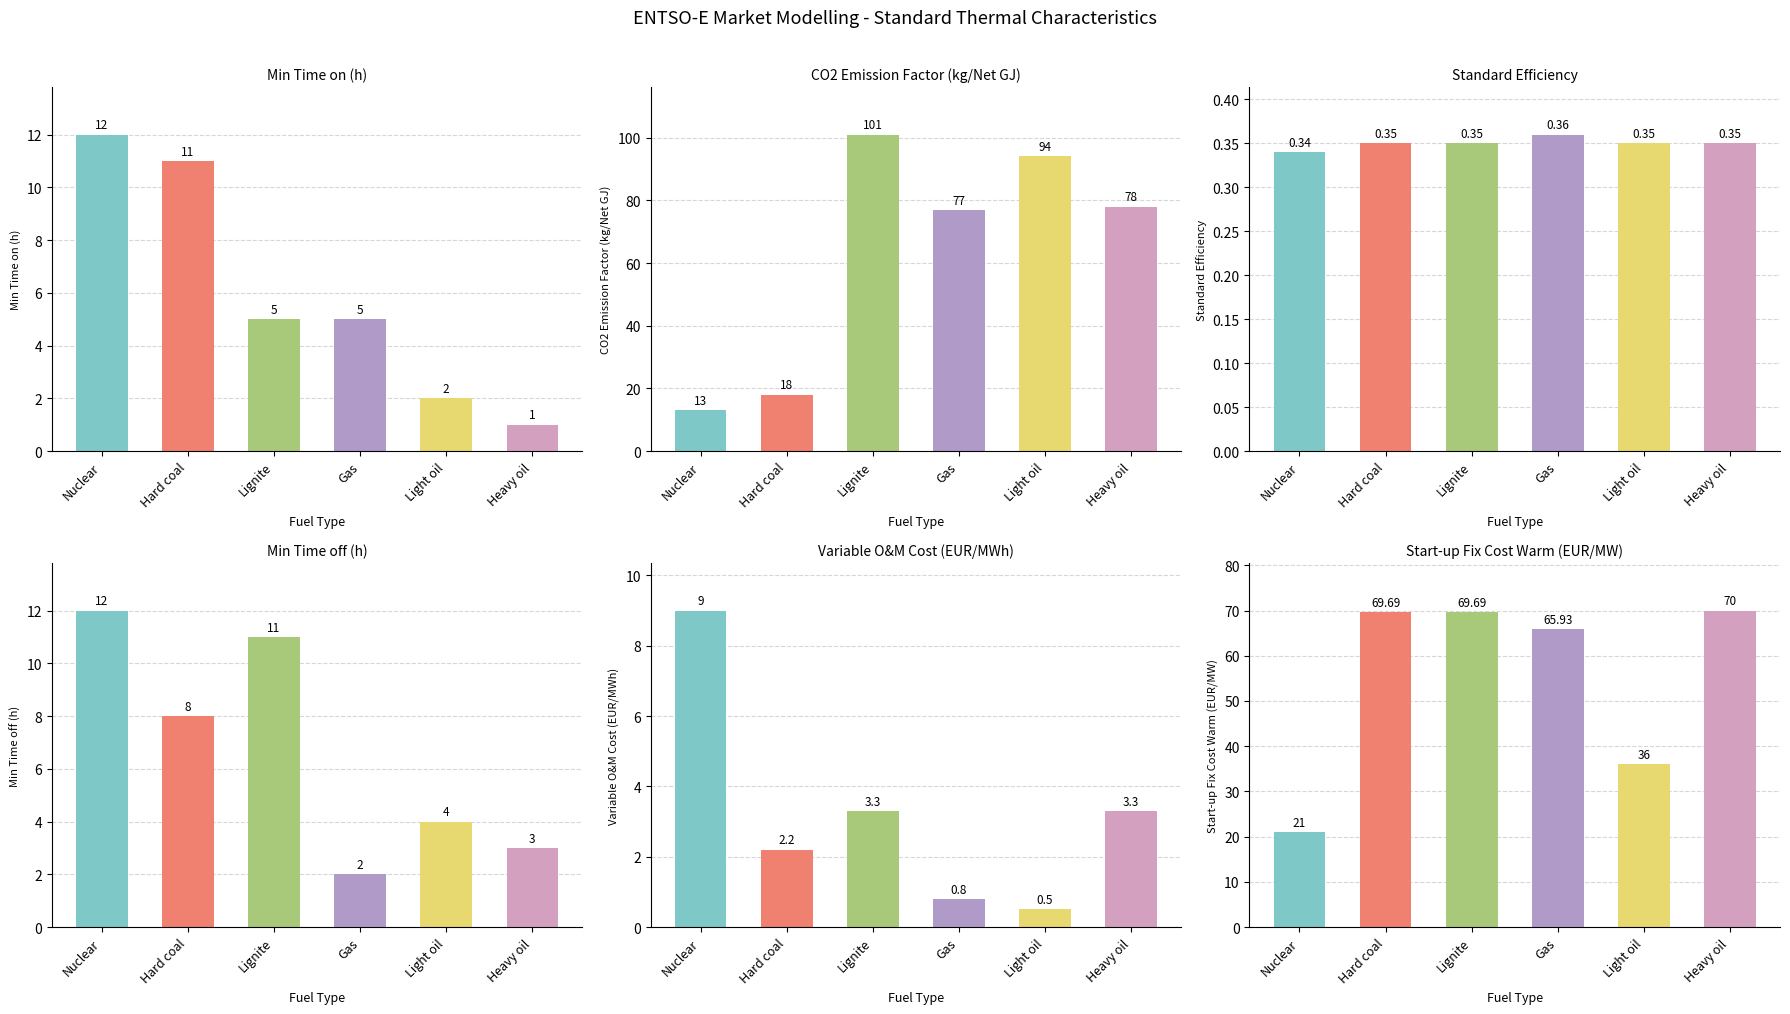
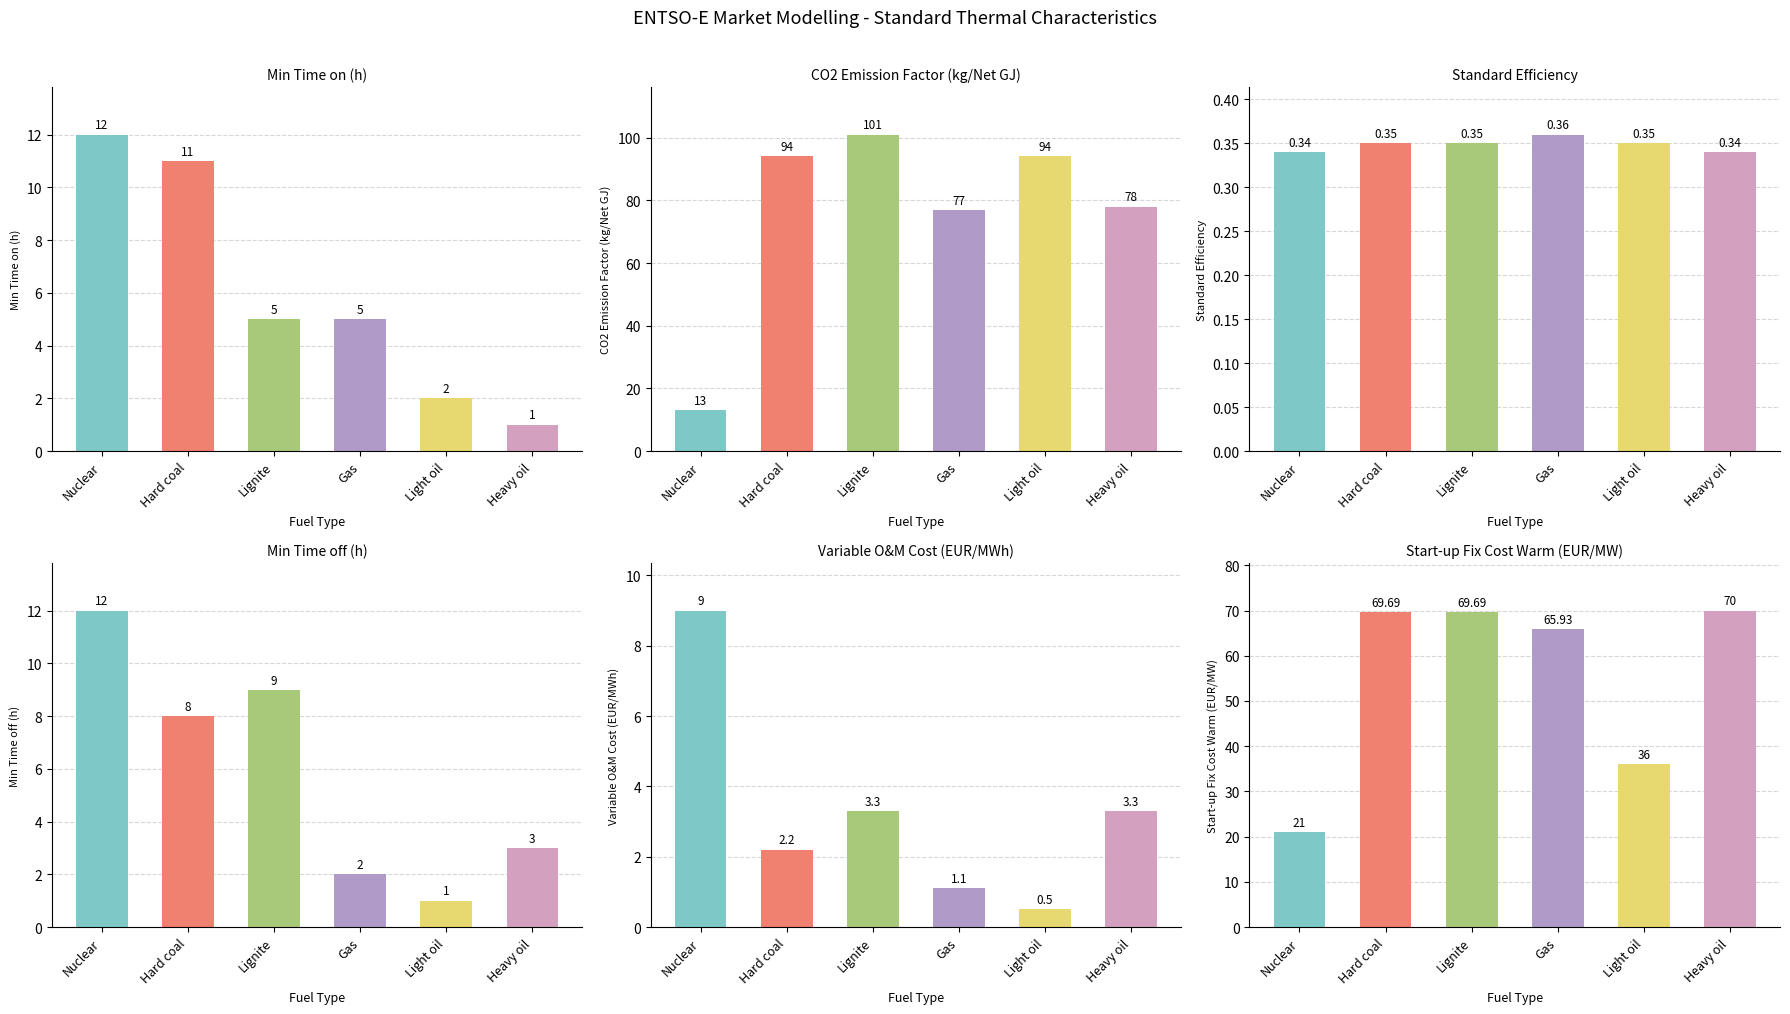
  {
    "Min Time on (h)": {
      "Nuclear": 12,
      "Hard coal": 11,
      "Lignite": 5,
      "Gas": 5,
      "Light oil": 2,
      "Heavy oil": 1
    },
    "CO2 Emission Factor (kg/Net GJ)": {
      "Nuclear": 13,
-     "Hard coal": 18,
+     "Hard coal": 94,
      "Lignite": 101,
      "Gas": 77,
      "Light oil": 94,
      "Heavy oil": 78
    },
    "Standard Efficiency": {
      "Nuclear": 0.34,
      "Hard coal": 0.35,
      "Lignite": 0.35,
      "Gas": 0.36,
      "Light oil": 0.35,
-     "Heavy oil": 0.35
+     "Heavy oil": 0.34
    },
    "Min Time off (h)": {
      "Nuclear": 12,
      "Hard coal": 8,
-     "Lignite": 11,
+     "Lignite": 9,
      "Gas": 2,
-     "Light oil": 4,
+     "Light oil": 1,
      "Heavy oil": 3
    },
    "Variable O&M Cost (EUR/MWh)": {
      "Nuclear": 9,
      "Hard coal": 2.2,
      "Lignite": 3.3,
-     "Gas": 0.8,
+     "Gas": 1.1,
      "Light oil": 0.5,
      "Heavy oil": 3.3
    },
    "Start-up Fix Cost Warm (EUR/MW)": {
      "Nuclear": 21,
      "Hard coal": 69.69,
      "Lignite": 69.69,
      "Gas": 65.93,
      "Light oil": 36,
      "Heavy oil": 70
    }
  }
